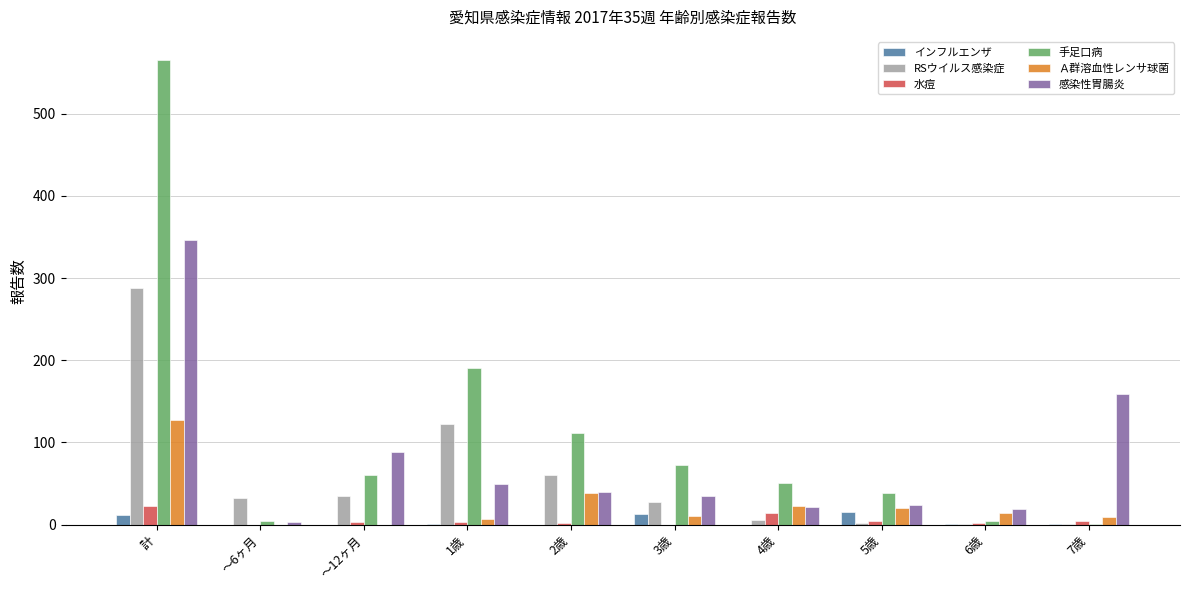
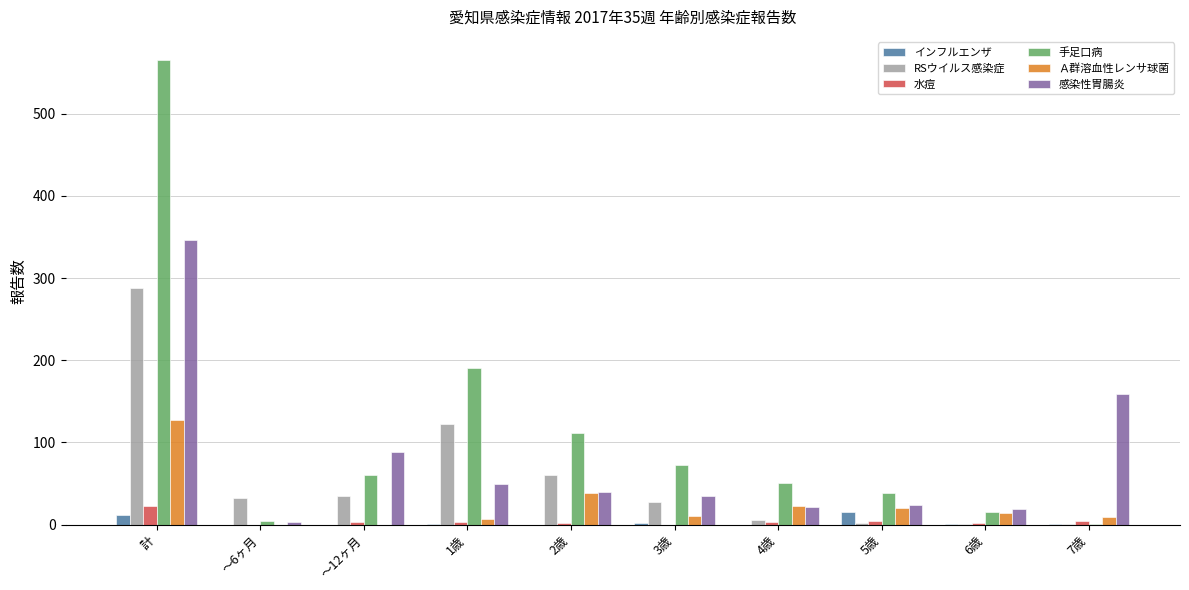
  {
    "インフルエンザ": {
      "計": 10,
      "～6ヶ月": 0,
      "～12ヶ月": 0,
      "2歳": 0,
-     "3歳": 10,
+     "3歳": 0,
      "4歳": 0,
      "5歳": 20
    },
    "RSウイルス感染症": {
      "計": 290,
      "～6ヶ月": 30,
      "～12ヶ月": 40,
      "1歳": 120,
      "2歳": 60,
      "3歳": 30,
      "4歳": 10
    },
    "水痘": {
      "計": 20,
      "～6ヶ月": 0,
      "3歳": 0,
-     "4歳": 10,
+     "4歳": 0,
      "5歳": 0,
      "7歳": 0
    },
    "手足口病": {
      "計": 570,
      "～6ヶ月": 10,
      "～12ヶ月": 60,
      "1歳": 190,
      "2歳": 110,
      "3歳": 70,
      "4歳": 50,
      "5歳": 40,
-     "6歳": 10
+     "6歳": 20
    },
    "Ａ群溶血性レンサ球菌": {
      "計": 130,
      "～6ヶ月": 0,
      "～12ヶ月": 0,
      "1歳": 10,
      "2歳": 40,
      "3歳": 10,
      "4歳": 20,
      "5歳": 20,
      "6歳": 10,
      "7歳": 10
    },
    "感染性胃腸炎": {
      "計": 350,
      "～12ヶ月": 90,
      "1歳": 50,
      "2歳": 40,
      "3歳": 40,
      "4歳": 20,
      "5歳": 20,
      "6歳": 20,
      "7歳": 160
    }
  }
